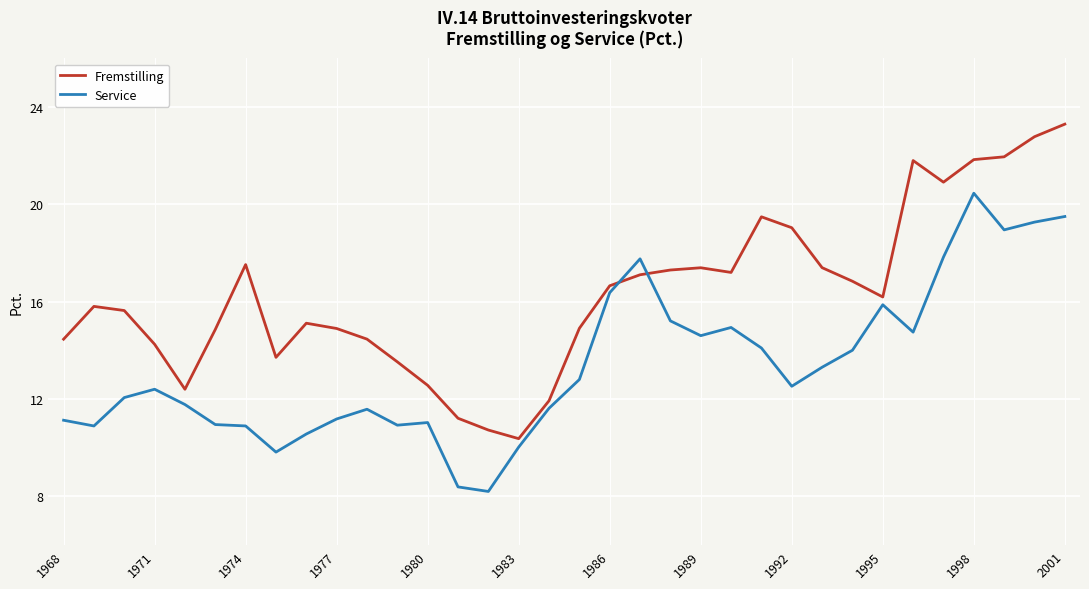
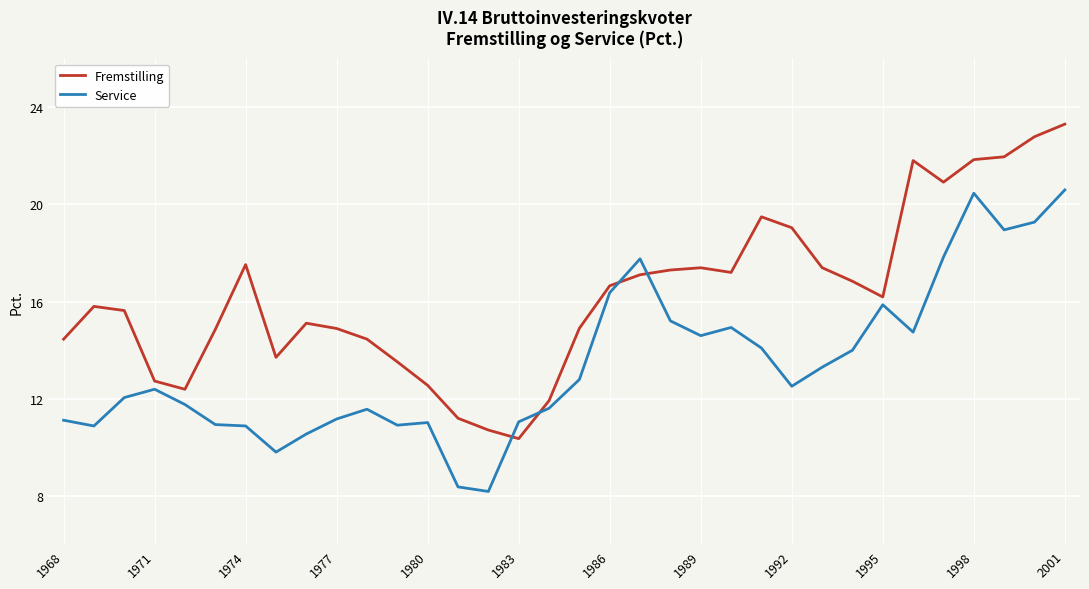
  {
    "Fremstilling": {
      "1968": 14.5,
-     "1971": 14.3,
+     "1971": 12.7,
      "1974": 17.5,
      "1977": 14.9,
      "1980": 12.6,
      "1983": 10.4,
      "1986": 16.7,
      "1989": 17.4,
      "1992": 19.0,
      "1995": 16.2,
      "1998": 21.8,
      "2001": 23.3
    },
    "Service": {
      "1968": 11.1,
      "1971": 12.4,
      "1974": 10.9,
      "1977": 11.2,
      "1980": 11.0,
-     "1983": 10.0,
+     "1983": 11.1,
      "1986": 16.4,
      "1989": 14.6,
      "1992": 12.5,
      "1995": 15.9,
      "1998": 20.5,
-     "2001": 19.5
+     "2001": 20.6
    }
  }
